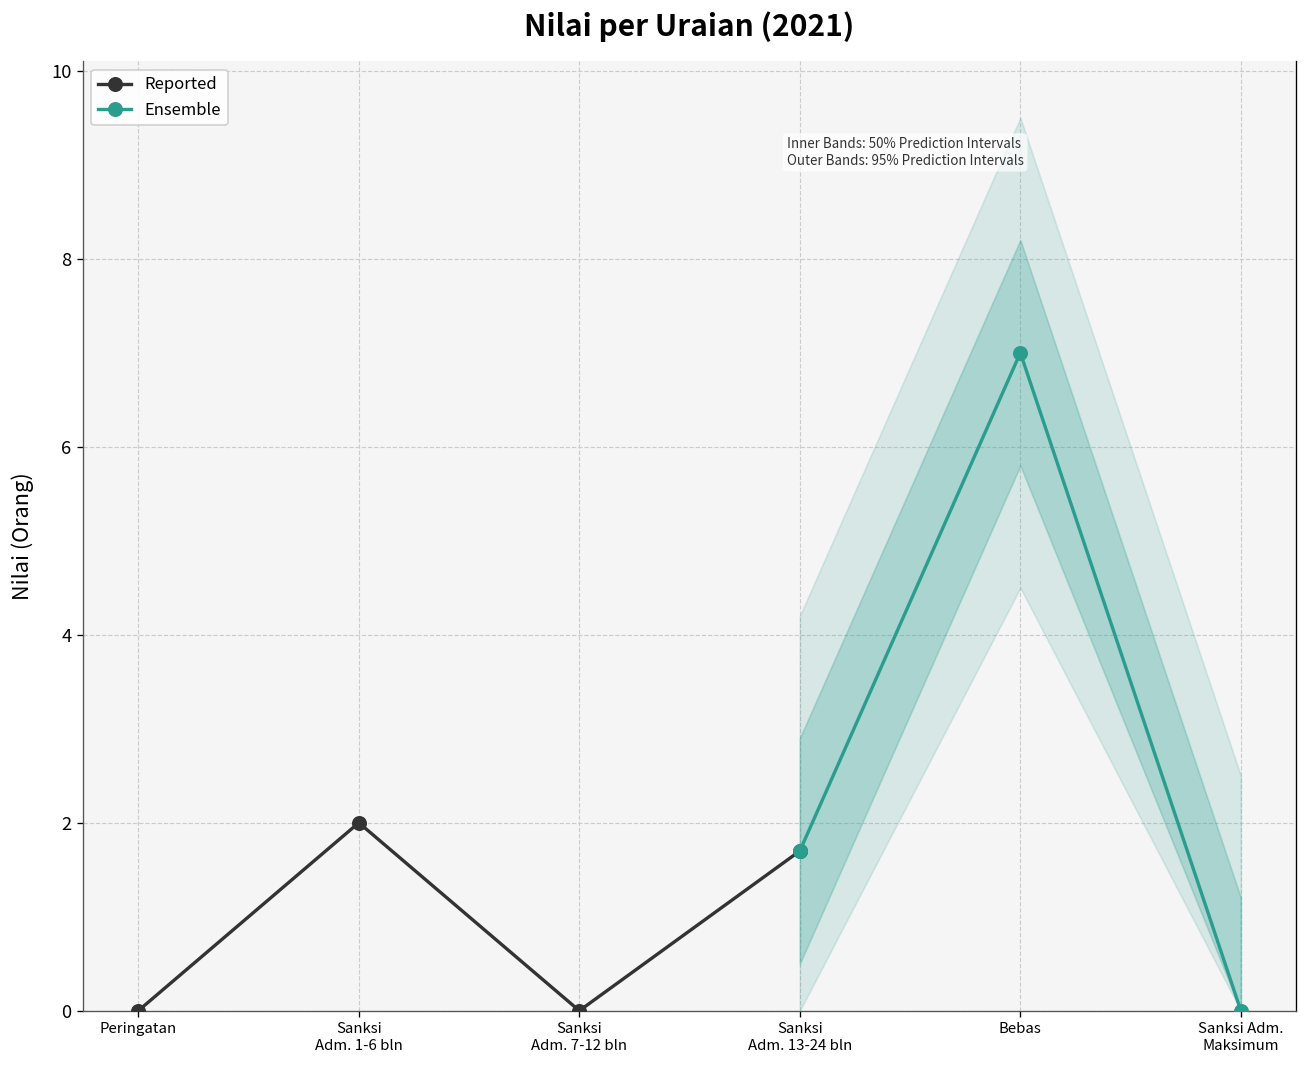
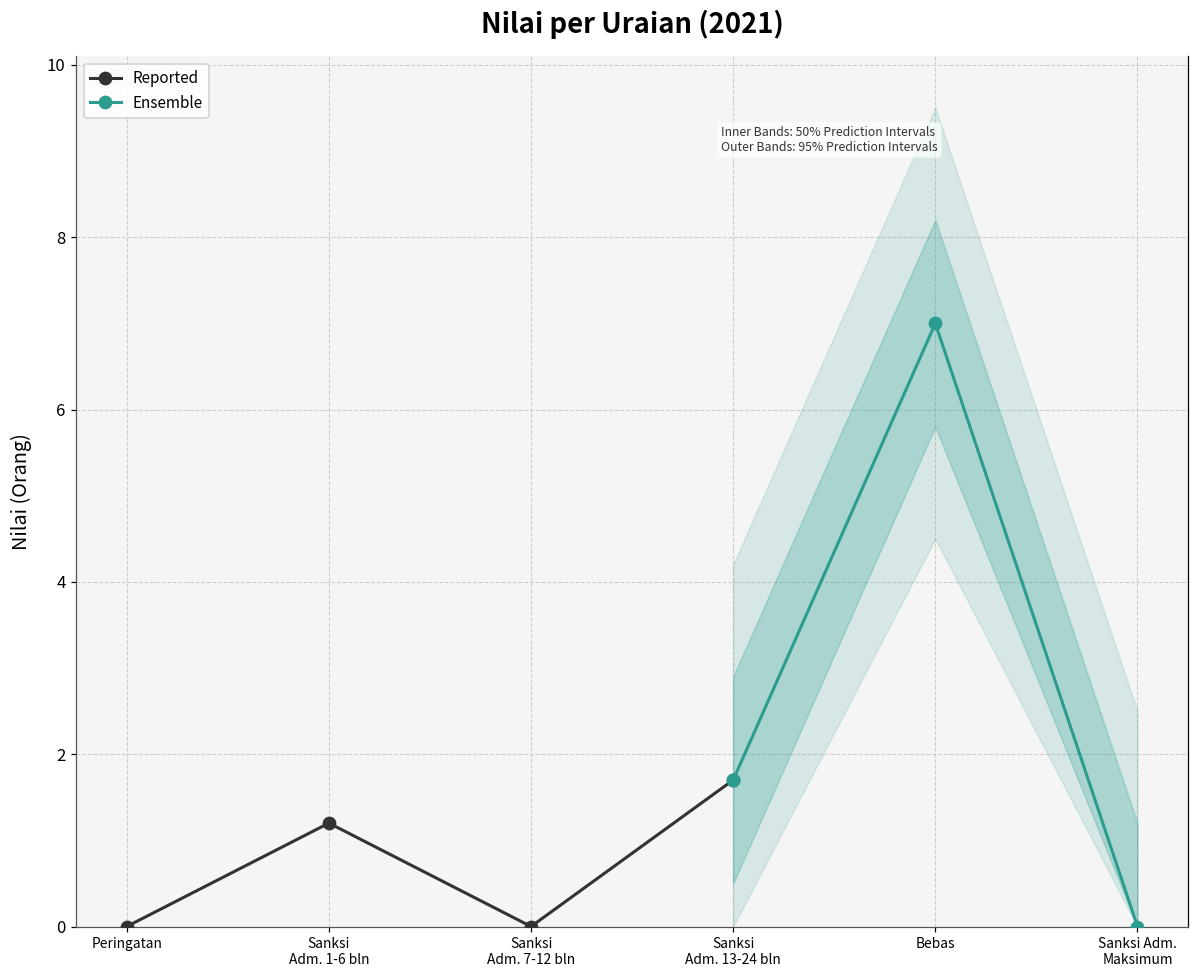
  {
    "Reported": {
      "Peringatan": 0.0,
-     "Sanksi Adm. 1-6 bln": 2.0,
+     "Sanksi Adm. 1-6 bln": 1.2,
      "Sanksi Adm. 7-12 bln": 0.0
    }
  }
